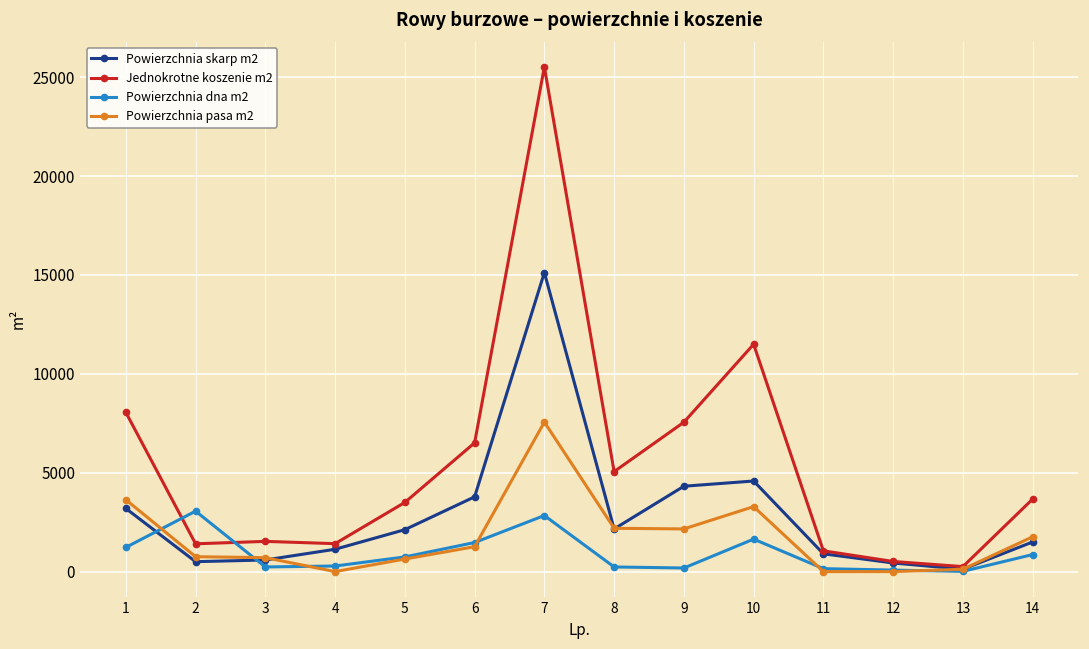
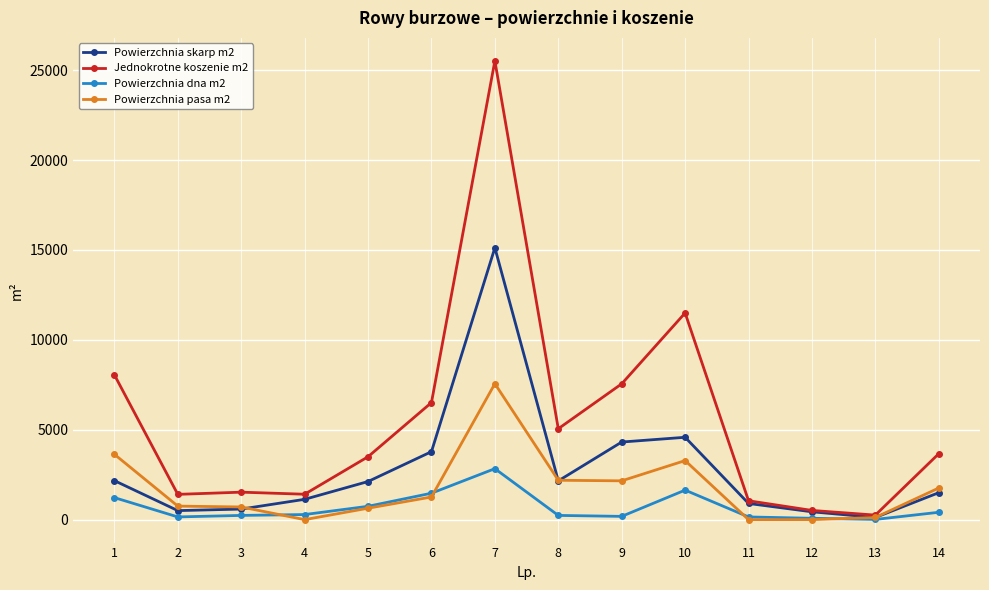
  {
    "Powierzchnia skarp m2": {
-     "1": 3200,
+     "1": 2200,
      "2": 500,
      "4": 1100,
      "5": 2100,
      "6": 3800,
      "7": 15100,
      "9": 4300,
      "10": 4600,
      "11": 900,
      "14": 1500
    },
    "Jednokrotne koszenie m2": {
      "1": 8100,
      "2": 1400,
      "3": 1500,
      "4": 1400,
      "5": 3500,
      "6": 6500,
      "7": 25500,
      "8": 5100,
      "9": 7600,
      "10": 11500,
      "11": 1100,
      "14": 3700
    },
    "Powierzchnia dna m2": {
      "1": 1200,
-     "2": 3100,
+     "2": 200,
      "3": 200,
      "4": 300,
      "6": 1500,
      "7": 2800,
      "8": 200,
      "9": 200,
      "10": 1600,
      "11": 200,
-     "14": 900
+     "14": 400
    },
    "Powierzchnia pasa m2": {
      "1": 3600,
      "2": 800,
      "4": 0,
      "6": 1300,
      "7": 7600,
      "9": 2200,
      "10": 3300,
      "11": 0,
      "14": 1800
    }
  }
